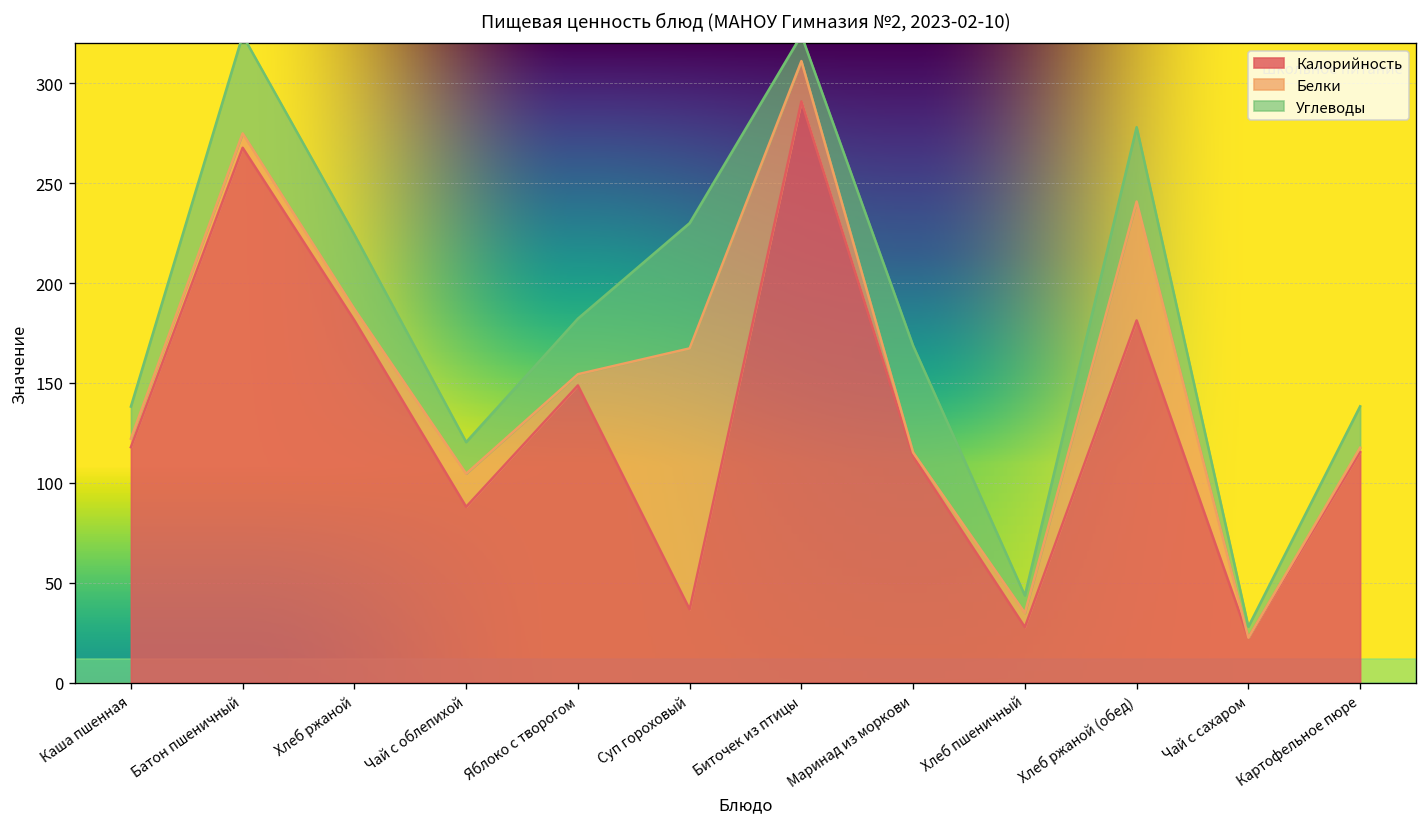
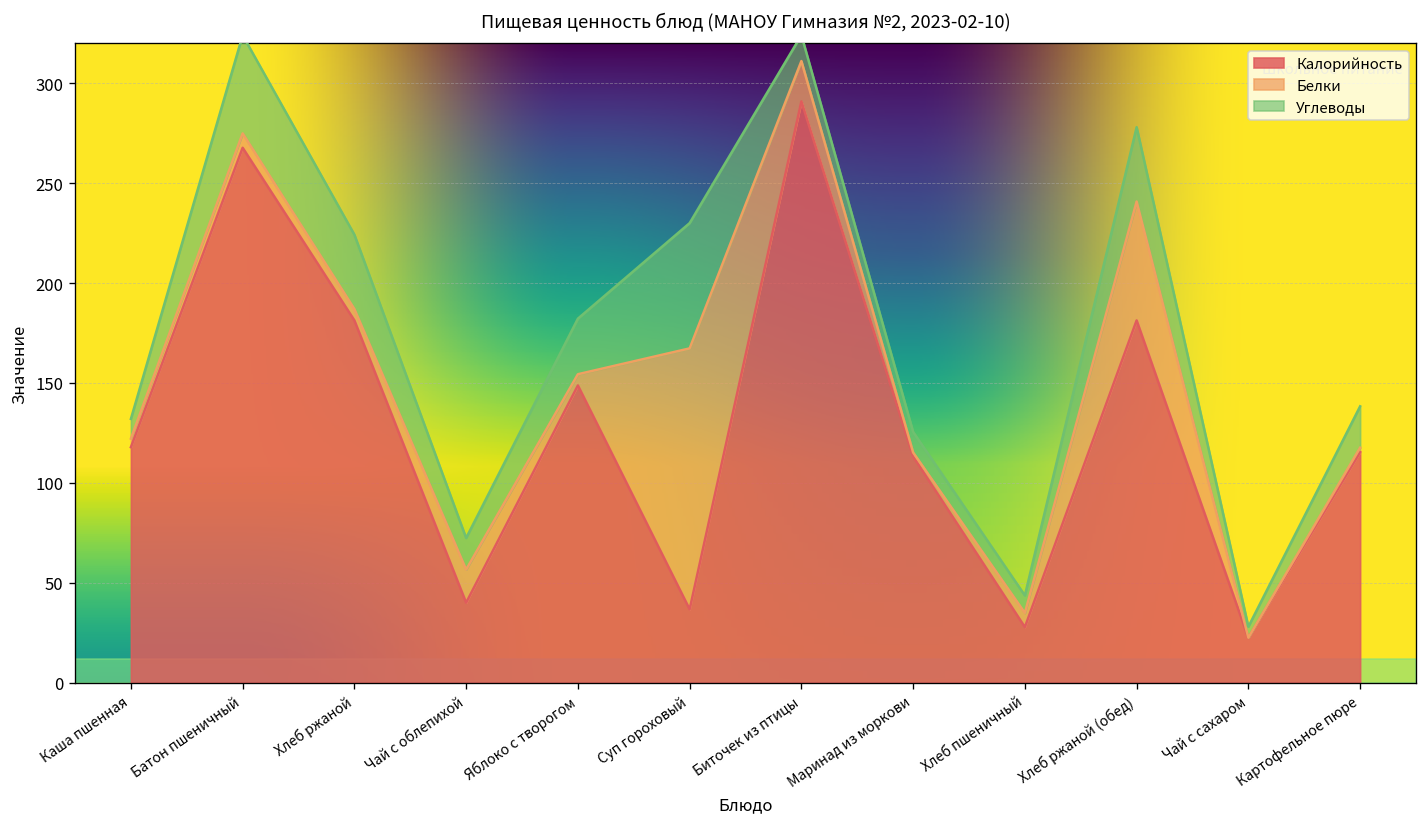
  {
    "Калорийность": {
      "Каша пшенная": 118,
      "Батон пшеничный": 268,
      "Хлеб ржаной": 181,
-     "Чай с облепихой": 88,
+     "Чай с облепихой": 40,
      "Яблоко с творогом": 149,
      "Суп гороховый": 37,
      "Биточек из птицы": 291,
      "Маринад из моркови": 113,
      "Хлеб пшеничный": 28,
      "Хлеб ржаной (обед)": 181,
      "Картофельное пюре": 115
    },
    "Белки": {
      "Каша пшенная": 4,
      "Батон пшеничный": 7,
      "Хлеб ржаной": 6,
      "Чай с облепихой": 17,
      "Яблоко с творогом": 6,
      "Суп гороховый": 131,
      "Биточек из птицы": 20,
      "Маринад из моркови": 2,
      "Хлеб пшеничный": 7,
      "Хлеб ржаной (обед)": 60,
      "Картофельное пюре": 2
    },
    "Углеводы": {
-     "Каша пшенная": 16,
+     "Каша пшенная": 10,
      "Хлеб ржаной": 37,
      "Чай с облепихой": 16,
      "Яблоко с творогом": 28,
      "Суп гороховый": 63,
-     "Маринад из моркови": 53,
+     "Маринад из моркови": 10,
      "Хлеб пшеничный": 9,
      "Хлеб ржаной (обед)": 37,
      "Чай с сахаром": 6,
      "Картофельное пюре": 21
    }
  }
